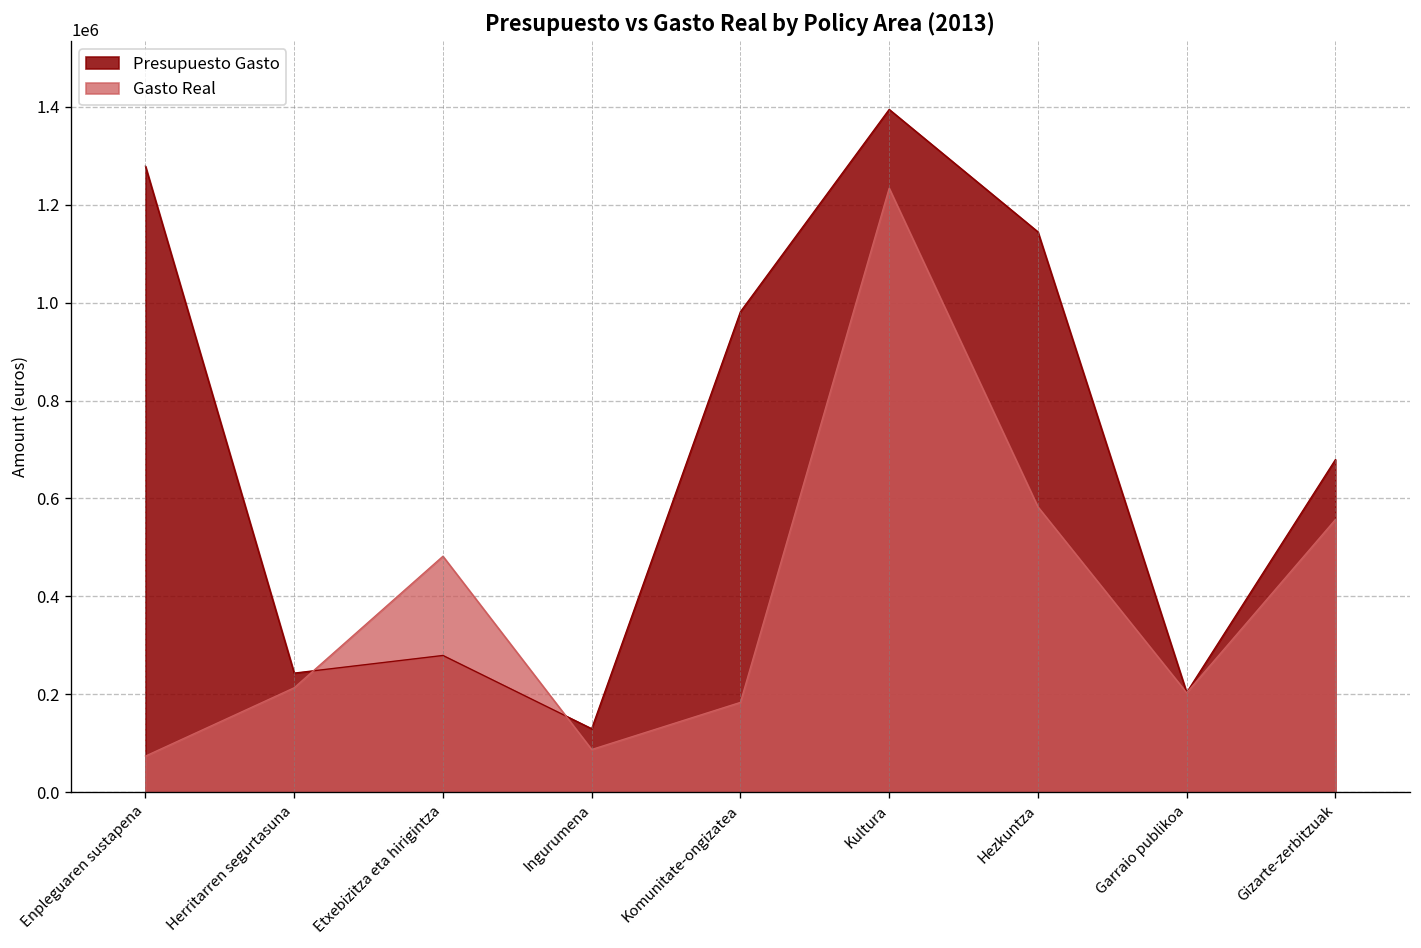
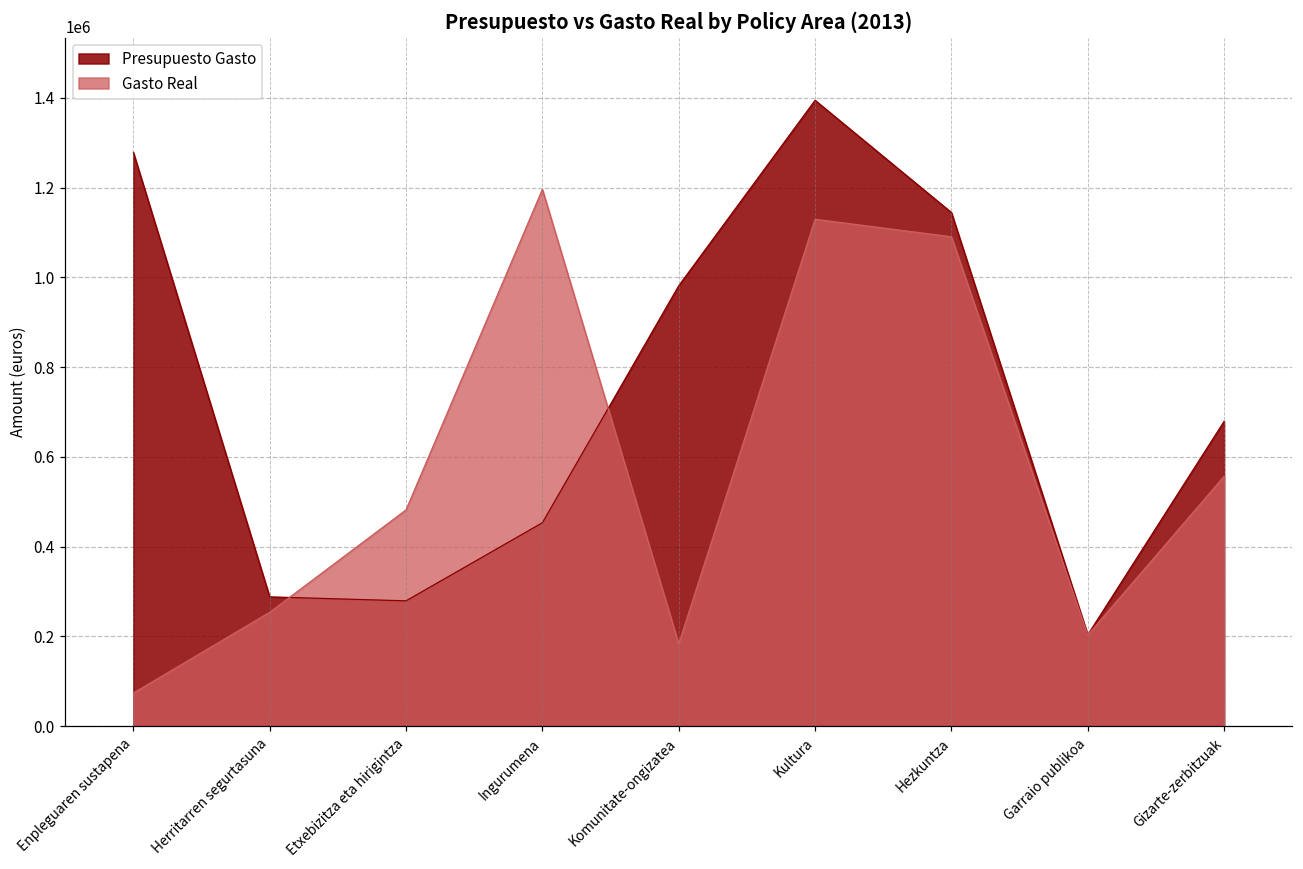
  {
    "Presupuesto Gasto": {
      "Enpleguaren sustapena": 1280000,
-     "Herritarren segurtasuna": 240000,
+     "Herritarren segurtasuna": 290000,
      "Etxebizitza eta hirigintza": 280000,
-     "Ingurumena": 130000,
+     "Ingurumena": 450000,
      "Komunitate-ongizatea": 980000,
      "Kultura": 1390000,
      "Hezkuntza": 1140000,
      "Gizarte-zerbitzuak": 680000
    },
    "Gasto Real": {
      "Enpleguaren sustapena": 70000,
-     "Herritarren segurtasuna": 210000,
+     "Herritarren segurtasuna": 250000,
      "Etxebizitza eta hirigintza": 480000,
-     "Ingurumena": 90000,
+     "Ingurumena": 1200000,
      "Komunitate-ongizatea": 180000,
-     "Kultura": 1230000,
-     "Hezkuntza": 580000,
+     "Kultura": 1130000,
+     "Hezkuntza": 1090000,
      "Gizarte-zerbitzuak": 560000
    }
  }
